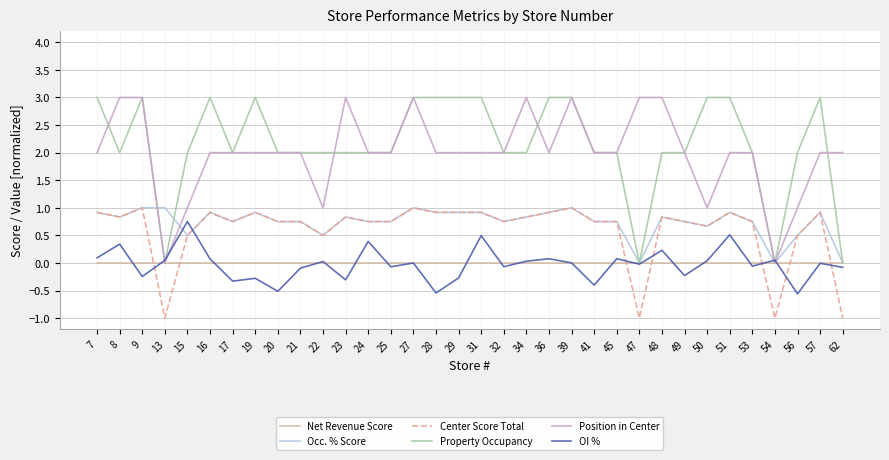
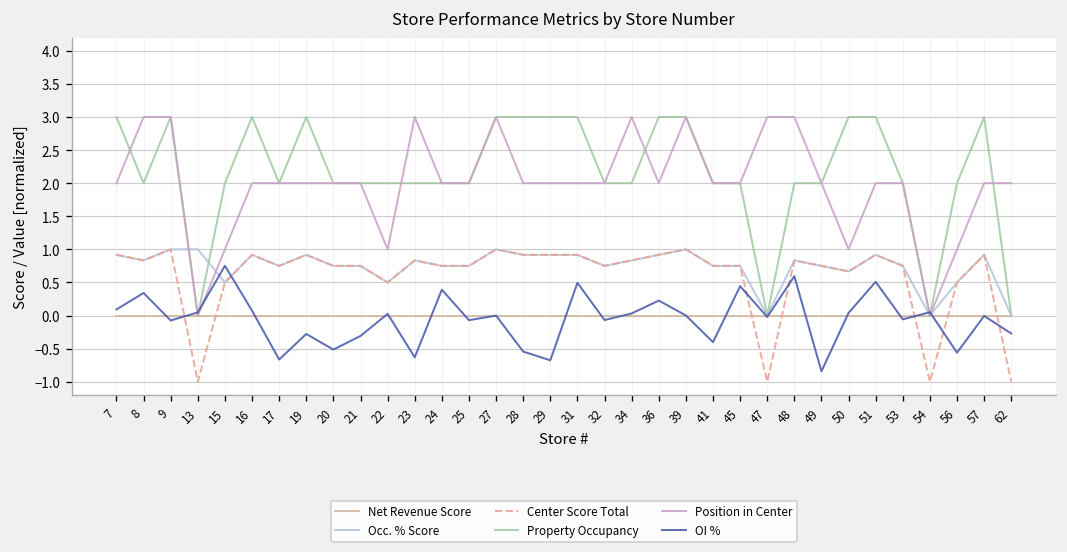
  {
    "OI %": {
      "7": 0.1,
      "8": 0.3,
-     "9": -0.2,
+     "9": -0.1,
      "13": 0.0,
      "15": 0.8,
      "16": 0.1,
-     "17": -0.3,
+     "17": -0.7,
      "19": -0.3,
      "20": -0.5,
-     "21": -0.1,
-     "23": -0.3,
+     "21": -0.3,
+     "23": -0.6,
      "24": 0.4,
      "25": -0.1,
      "28": -0.5,
-     "29": -0.3,
+     "29": -0.7,
      "31": 0.5,
      "32": -0.1,
-     "36": 0.1,
+     "36": 0.2,
      "41": -0.4,
-     "45": 0.1,
-     "48": 0.2,
-     "49": -0.2,
+     "45": 0.4,
+     "48": 0.6,
+     "49": -0.8,
      "51": 0.5,
      "53": -0.1,
      "54": 0.1,
      "56": -0.6,
-     "62": -0.1
+     "62": -0.3
    }
  }
